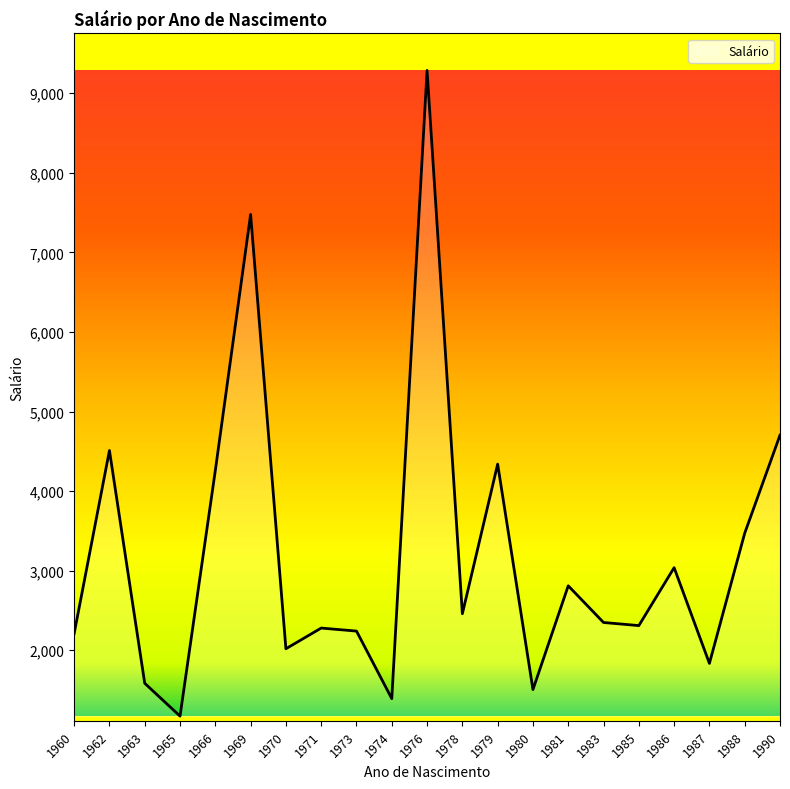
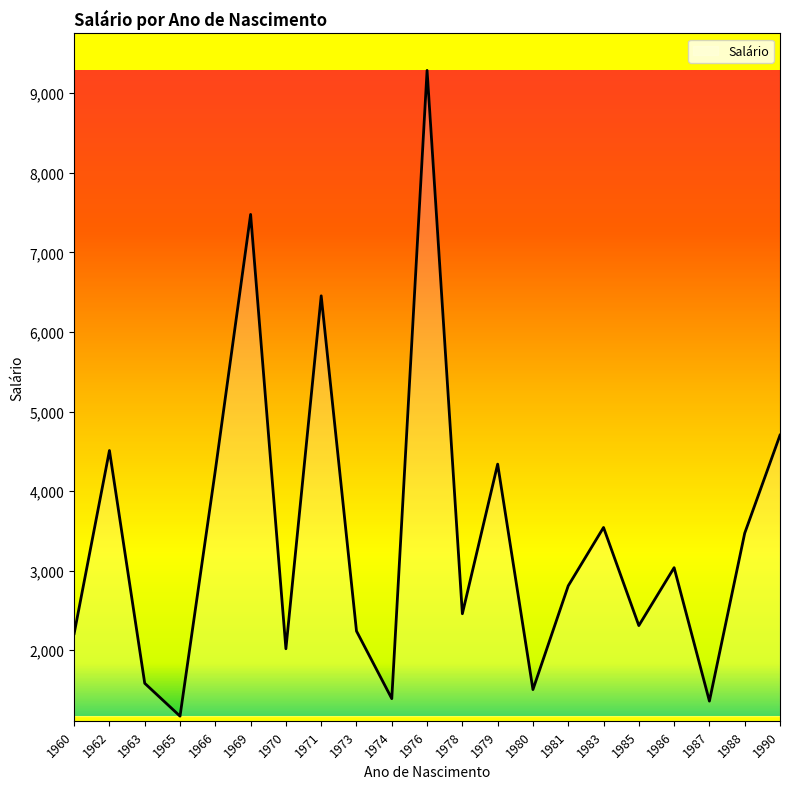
  {
    "1960": "2,200",
    "1962": "4,500",
    "1963": "1,600",
    "1965": "1,200",
    "1966": "4,300",
    "1969": "7,500",
    "1970": "2,000",
-   "1971": "2,300",
+   "1971": "6,500",
    "1973": "2,200",
    "1974": "1,400",
    "1976": "9,300",
    "1978": "2,500",
    "1979": "4,300",
    "1980": "1,500",
    "1981": "2,800",
-   "1983": "2,300",
+   "1983": "3,500",
    "1985": "2,300",
    "1986": "3,000",
-   "1987": "1,800",
+   "1987": "1,400",
    "1988": "3,500",
    "1990": "4,700"
  }
